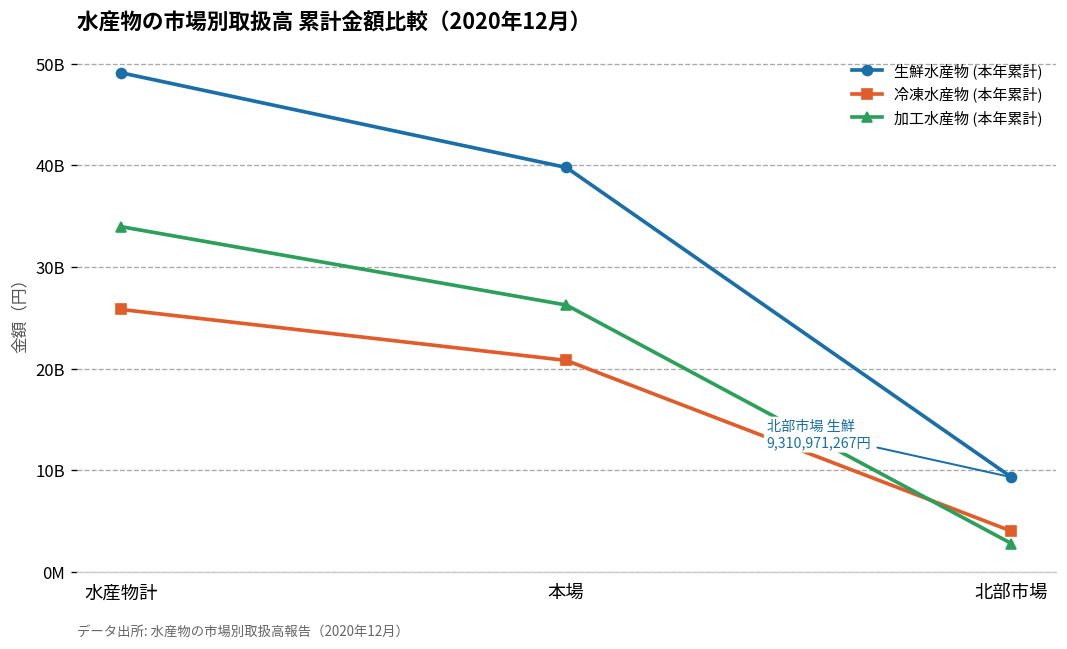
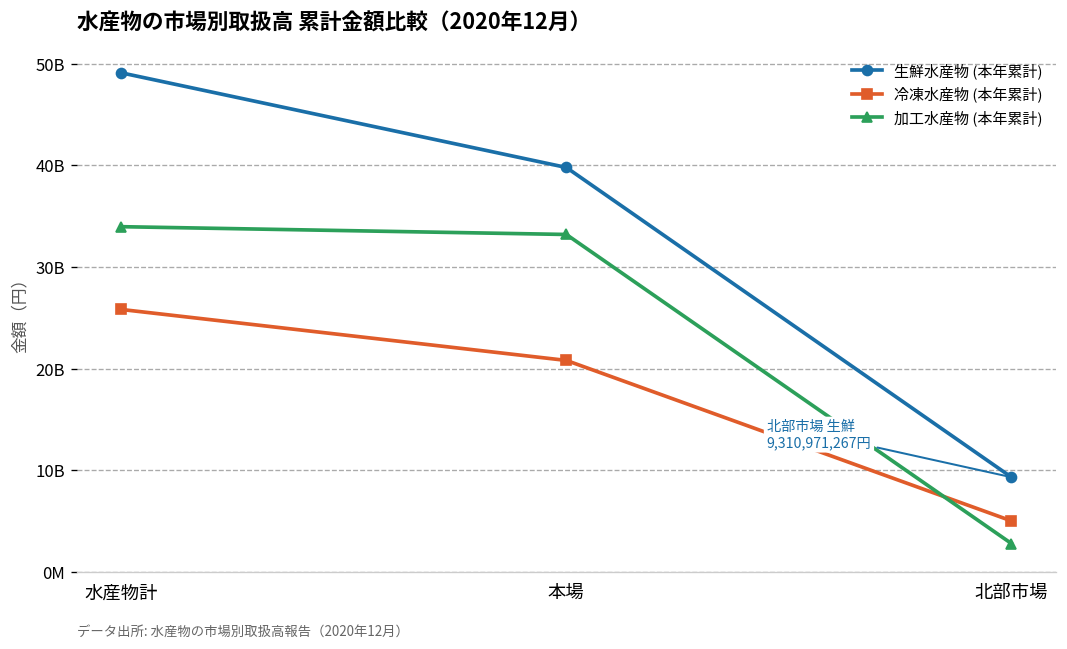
  {
    "生鮮水産物 (本年累計)": {
      "水産物計": 49000000000,
      "本場": 40000000000
    },
    "冷凍水産物 (本年累計)": {
      "水産物計": 26000000000,
      "本場": 21000000000,
-     "北部市場": 4000000000
+     "北部市場": 5000000000
    },
    "加工水産物 (本年累計)": {
      "水産物計": 34000000000,
-     "本場": 26000000000,
+     "本場": 33000000000,
      "北部市場": 3000000000
    }
  }
